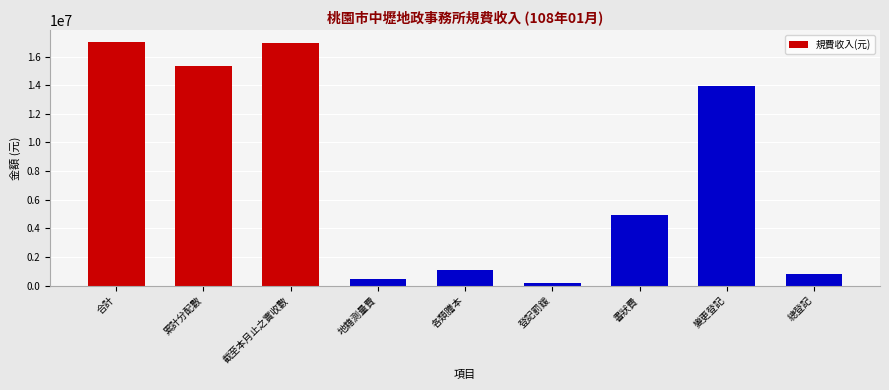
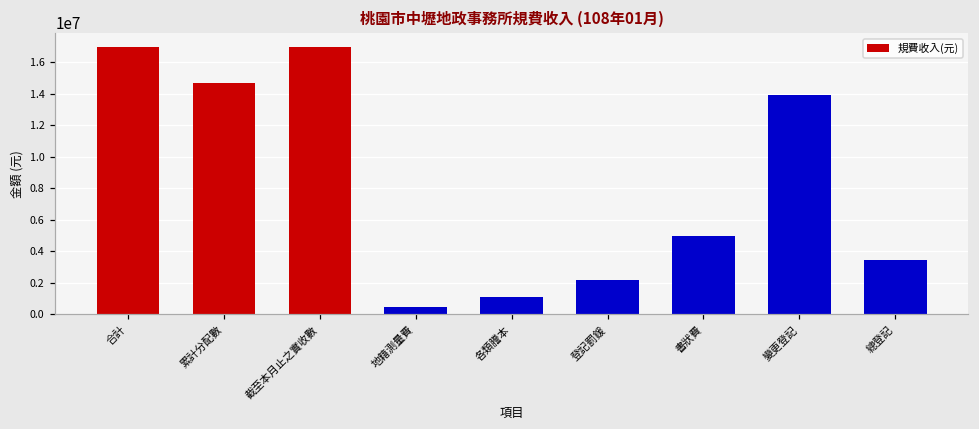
  {
    "合計": 17000000,
-   "累計分配數": 15300000,
+   "累計分配數": 14700000,
    "截至本月止之實收數": 17000000,
    "地籍測量費": 400000,
    "各類謄本": 1100000,
-   "登記罰鍰": 200000,
+   "登記罰鍰": 2200000,
    "書狀費": 5000000,
    "變更登記": 13900000,
-   "總登記": 800000
+   "總登記": 3500000
  }
